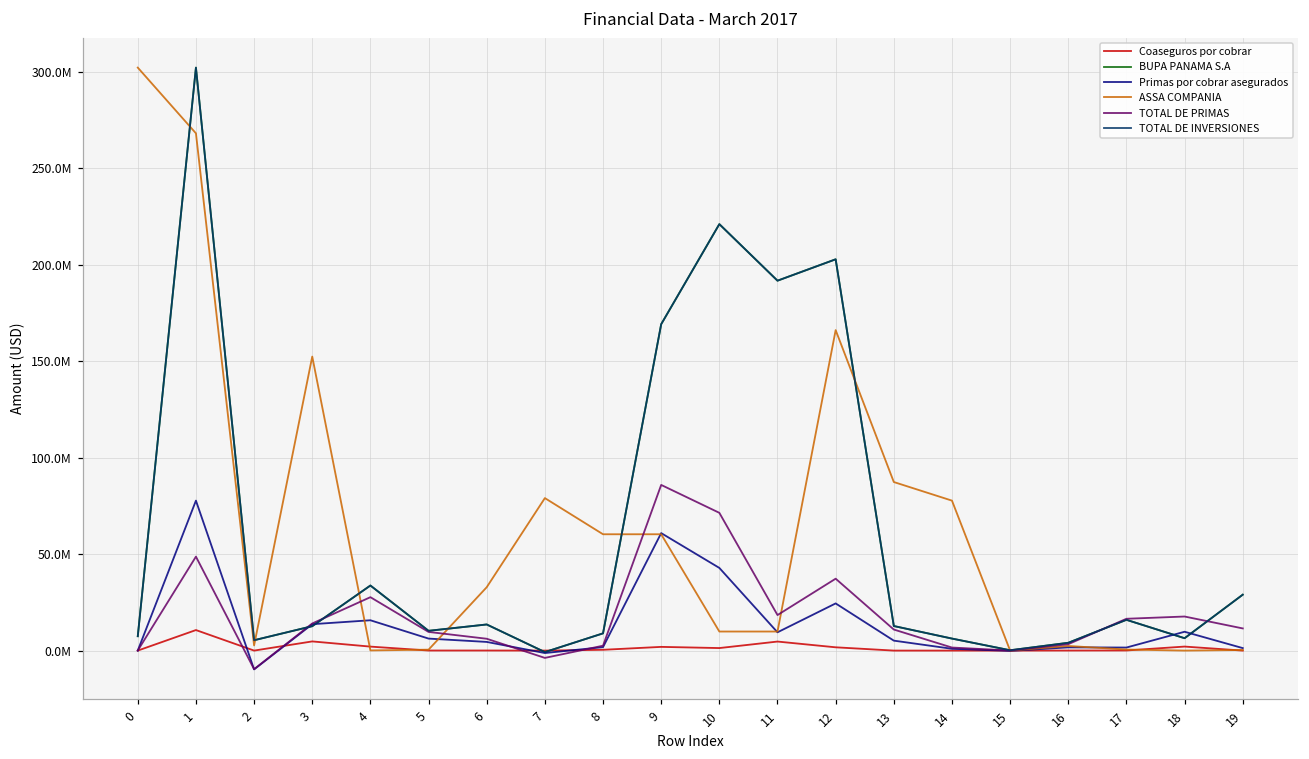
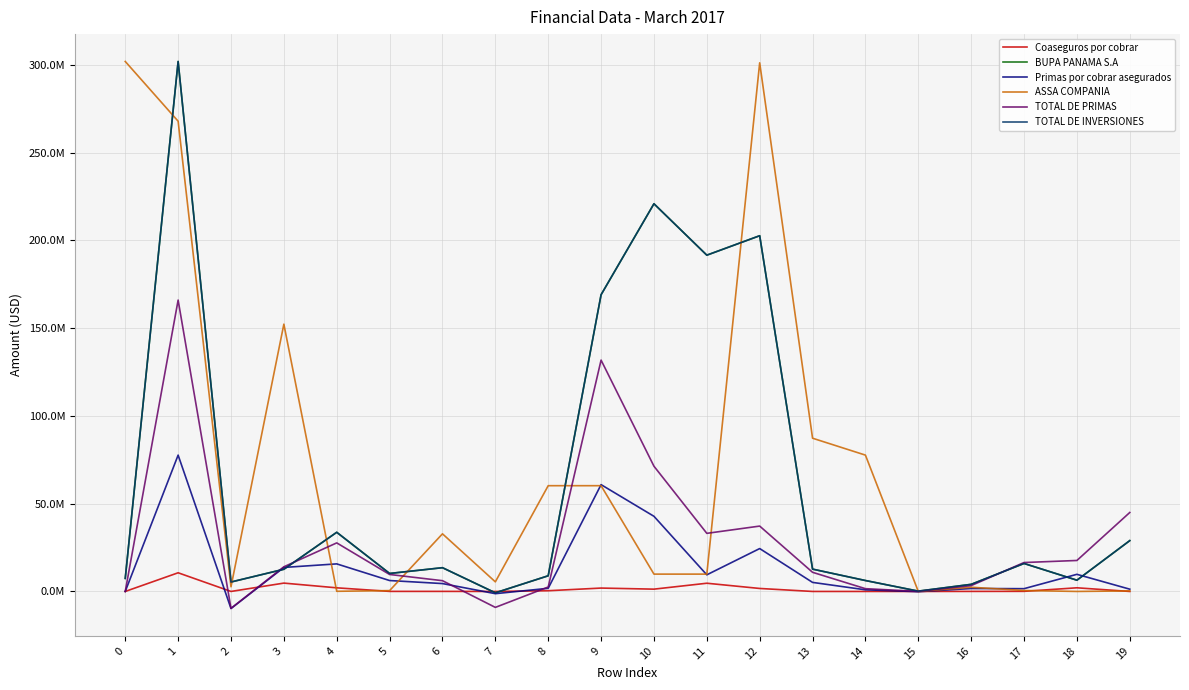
  {
    "Coaseguros por cobrar": {
      "1": 11000000,
      "2": 0,
      "3": 5000000,
      "4": 2000000,
      "6": 0,
      "9": 2000000,
      "10": 1000000,
      "11": 5000000,
      "12": 2000000,
      "13": 0,
      "16": 0,
      "18": 2000000
    },
    "ASSA COMPANIA": {
      "0": 302000000,
      "1": 268000000,
      "2": 3000000,
      "3": 152000000,
      "4": 0,
      "6": 33000000,
-     "7": 79000000,
+     "7": 5000000,
      "8": 60000000,
      "10": 10000000,
-     "12": 166000000,
+     "12": 301000000,
      "13": 87000000,
      "14": 78000000,
      "18": 0
    },
    "TOTAL DE PRIMAS": {
-     "1": 49000000,
+     "1": 166000000,
      "4": 28000000,
      "6": 6000000,
-     "7": -4000000,
-     "9": 86000000,
+     "7": -9000000,
+     "9": 132000000,
      "10": 71000000,
-     "11": 18000000,
+     "11": 33000000,
      "12": 37000000,
      "13": 11000000,
      "18": 18000000,
-     "19": 11000000
+     "19": 45000000
    }
  }
